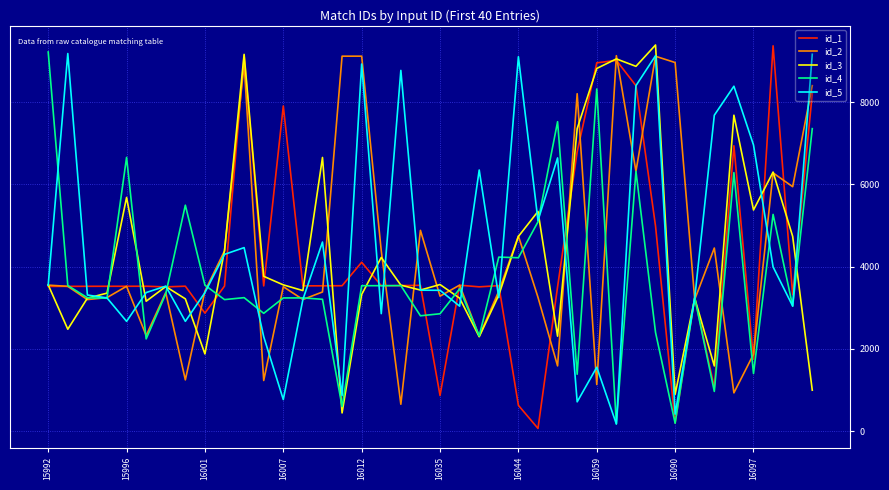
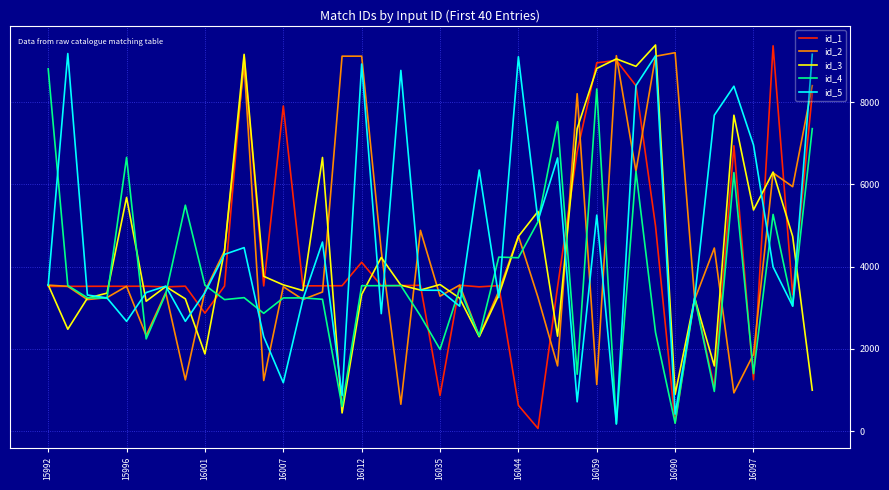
  {
    "id_1": {
      "16001": 2900,
      "16007": 7900,
      "16012": 4100,
      "16035": 900,
      "16044": 600,
      "16059": 9000,
-     "16097": 1800
+     "16097": 1200
    },
    "id_2": {
      "16012": 9100,
      "16035": 3300,
      "16059": 1100,
-     "16090": 9000,
+     "16090": 9200,
      "16097": 1900
    },
    "id_3": {
      "15996": 5700,
      "16001": 1900,
      "16012": 3300,
      "16035": 3600,
      "16059": 8800,
      "16090": 900,
      "16097": 5400
    },
    "id_4": {
-     "15992": 9200,
+     "15992": 8800,
      "15996": 6700,
      "16001": 3600,
      "16007": 3200,
      "16012": 3500,
-     "16035": 2900,
+     "16035": 2000,
      "16044": 4200,
      "16059": 8300,
      "16097": 1400
    },
    "id_5": {
      "15996": 2700,
-     "16007": 800,
+     "16007": 1200,
      "16012": 8900,
      "16035": 3400,
      "16044": 9100,
-     "16059": 1600,
+     "16059": 5300,
      "16090": 400,
      "16097": 7000
    }
  }
